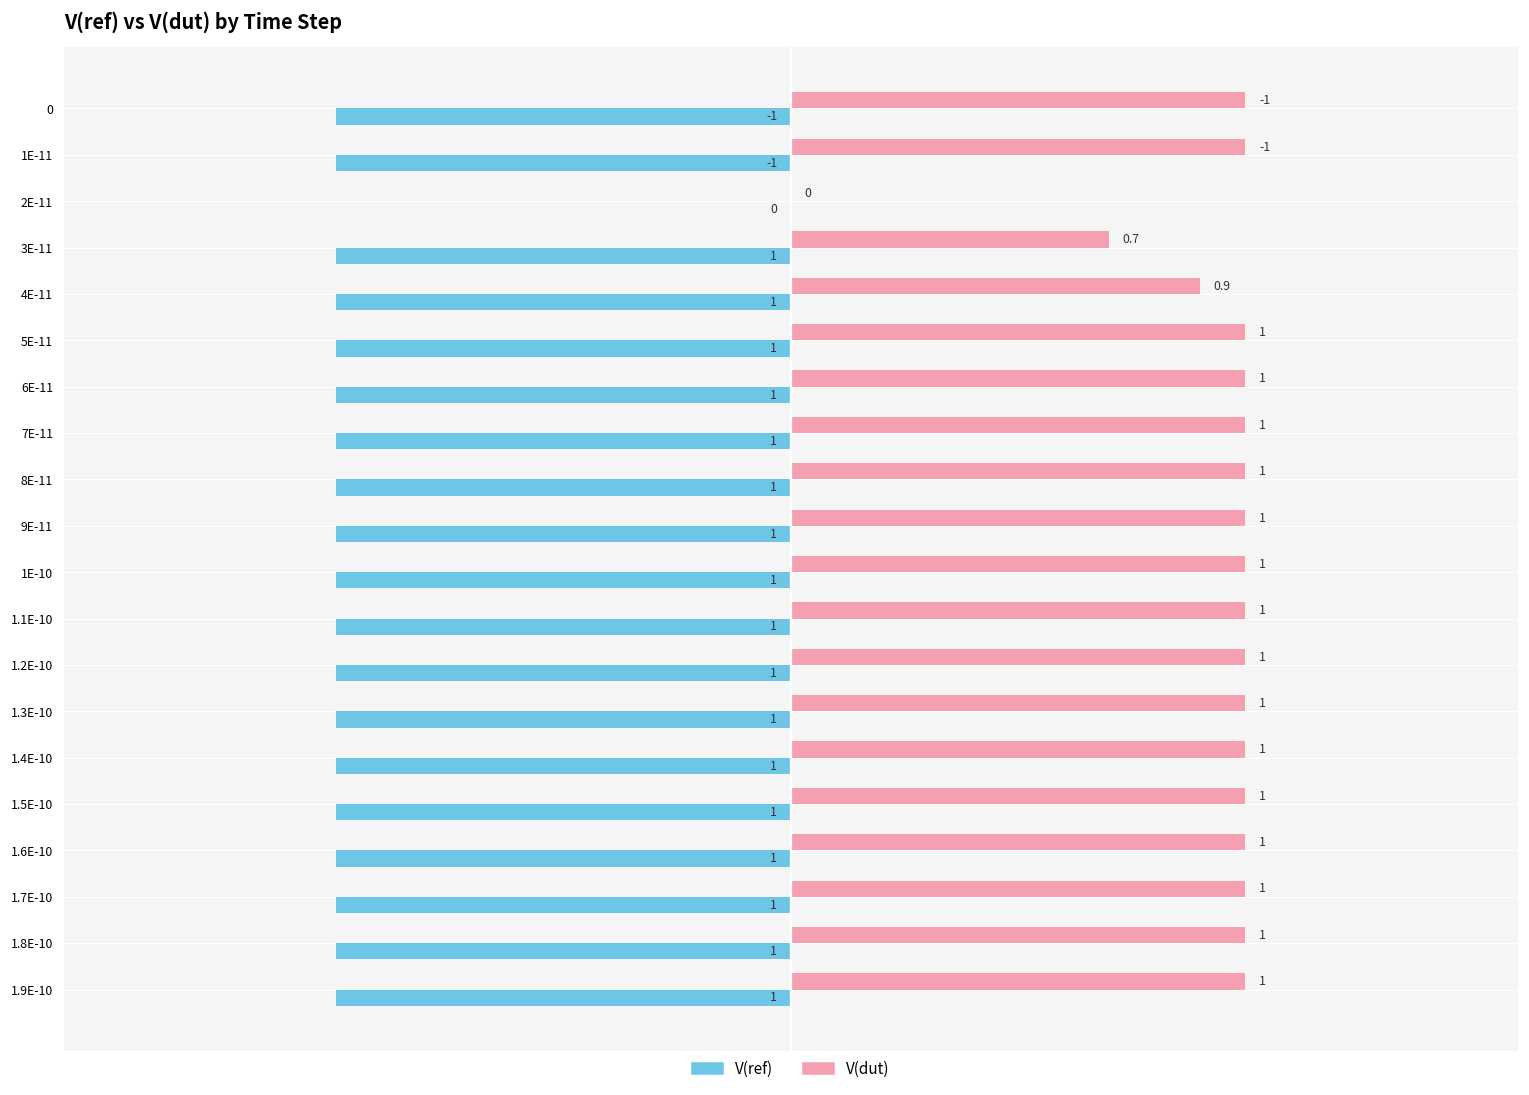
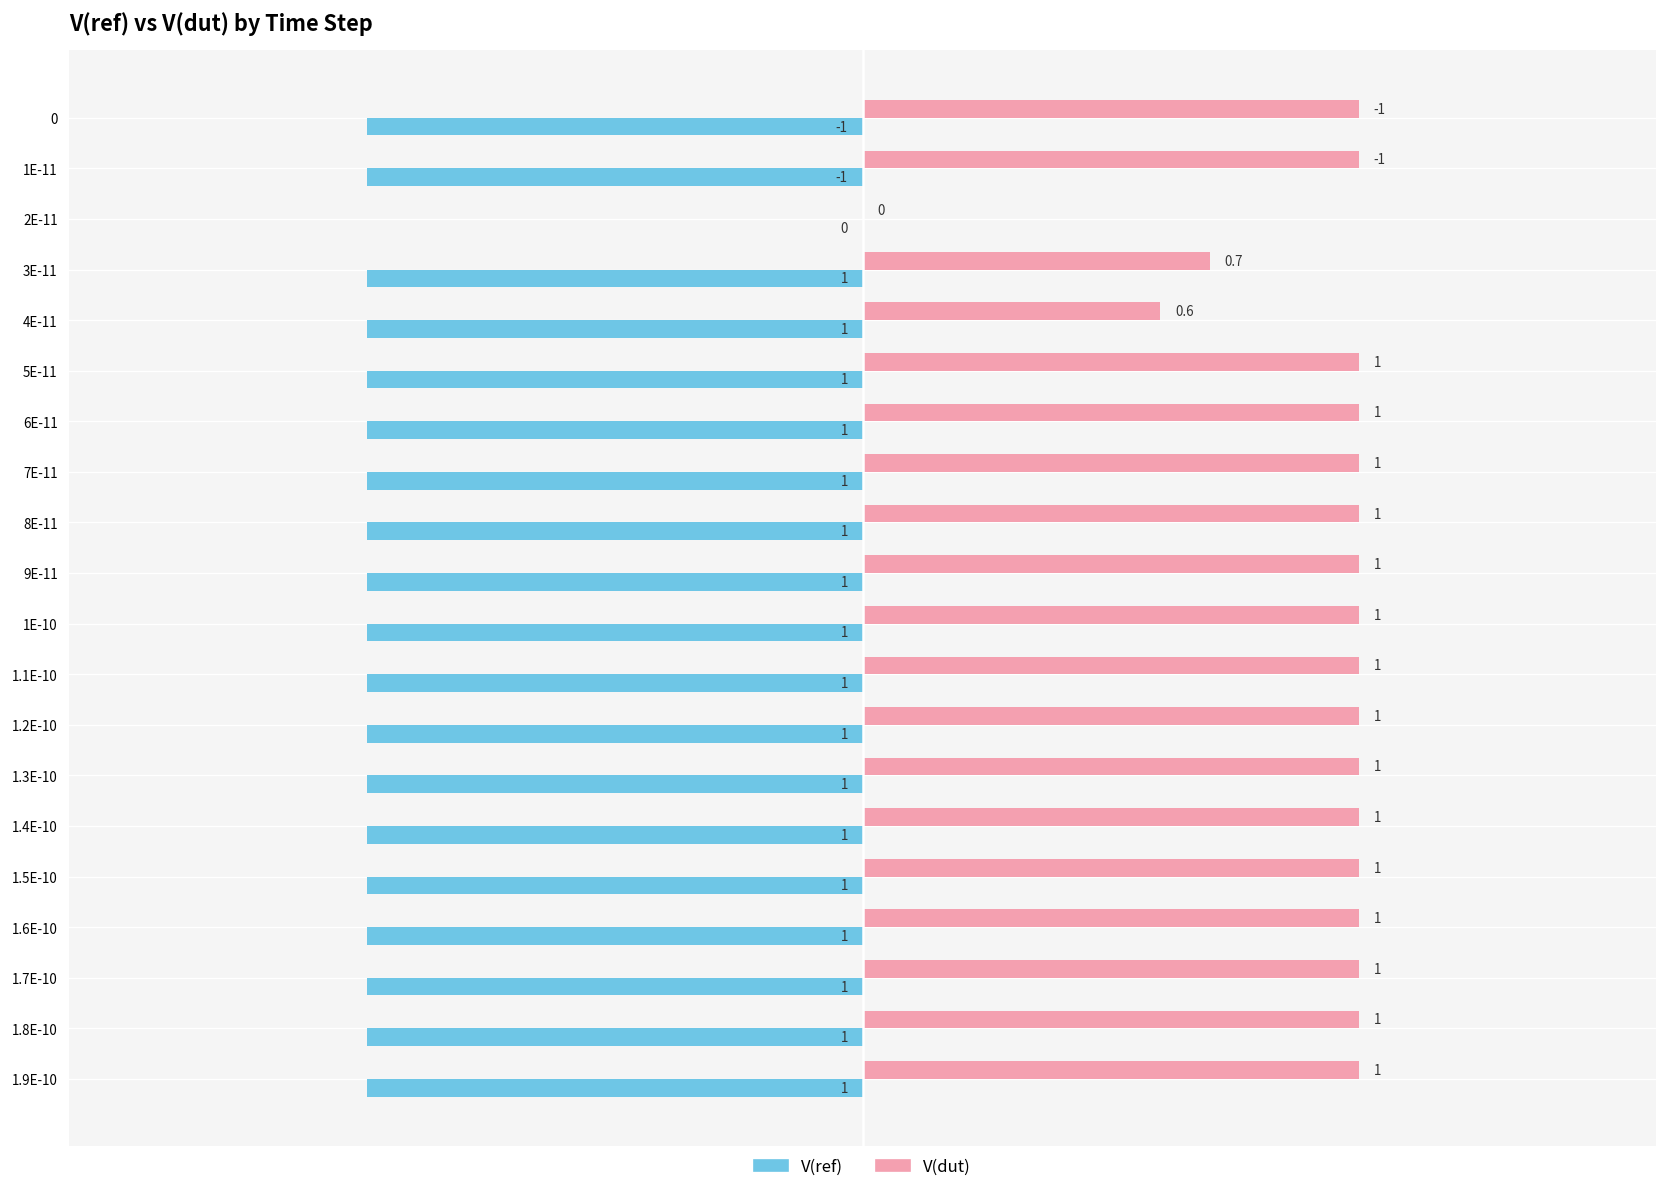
  {
    "V(ref)": {
      "0": -1,
      "1E-11": -1,
      "2E-11": 0
    },
    "V(dut)": {
      "2E-11": 0,
      "3E-11": 0.7,
-     "4E-11": 0.9,
+     "4E-11": 0.6,
      "5E-11": 1,
      "6E-11": 1,
      "7E-11": 1,
      "8E-11": 1,
      "9E-11": 1,
      "1E-10": 1,
      "1.1E-10": 1,
      "1.2E-10": 1,
      "1.3E-10": 1,
      "1.4E-10": 1,
      "1.5E-10": 1,
      "1.6E-10": 1,
      "1.7E-10": 1,
      "1.8E-10": 1,
      "1.9E-10": 1
    }
  }
